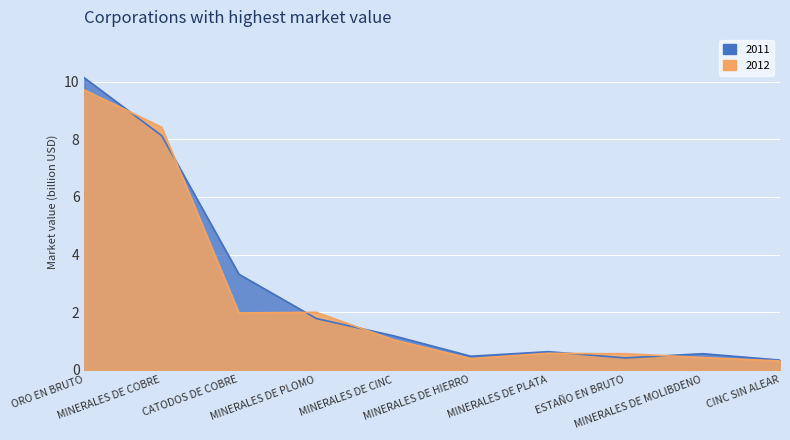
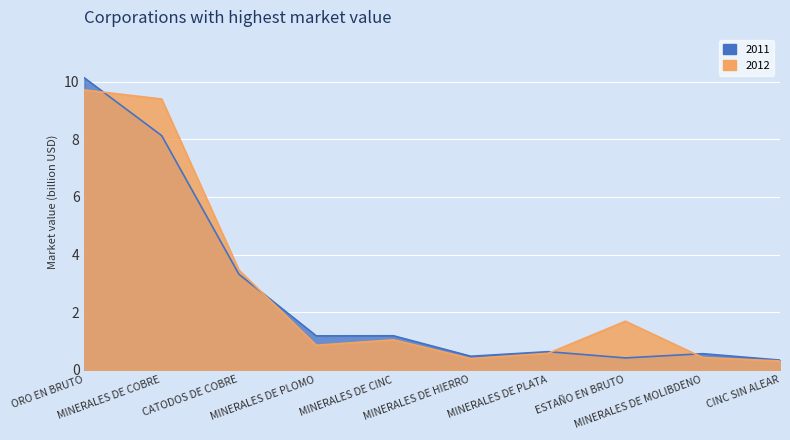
  {
    "2011": {
      "ORO EN BRUTO": 10.1,
      "MINERALES DE COBRE": 8.1,
      "CATODOS DE COBRE": 3.3,
-     "MINERALES DE PLOMO": 1.8,
+     "MINERALES DE PLOMO": 1.2,
      "MINERALES DE CINC": 1.2,
      "ESTAÑO EN BRUTO": 0.4,
      "MINERALES DE MOLIBDENO": 0.6
    },
    "2012": {
      "ORO EN BRUTO": 9.7,
-     "MINERALES DE COBRE": 8.4,
-     "CATODOS DE COBRE": 2.0,
-     "MINERALES DE PLOMO": 2.0,
+     "MINERALES DE COBRE": 9.4,
+     "CATODOS DE COBRE": 3.5,
+     "MINERALES DE PLOMO": 0.9,
      "MINERALES DE CINC": 1.0,
-     "ESTAÑO EN BRUTO": 0.6,
+     "ESTAÑO EN BRUTO": 1.7,
      "MINERALES DE MOLIBDENO": 0.4
    }
  }
